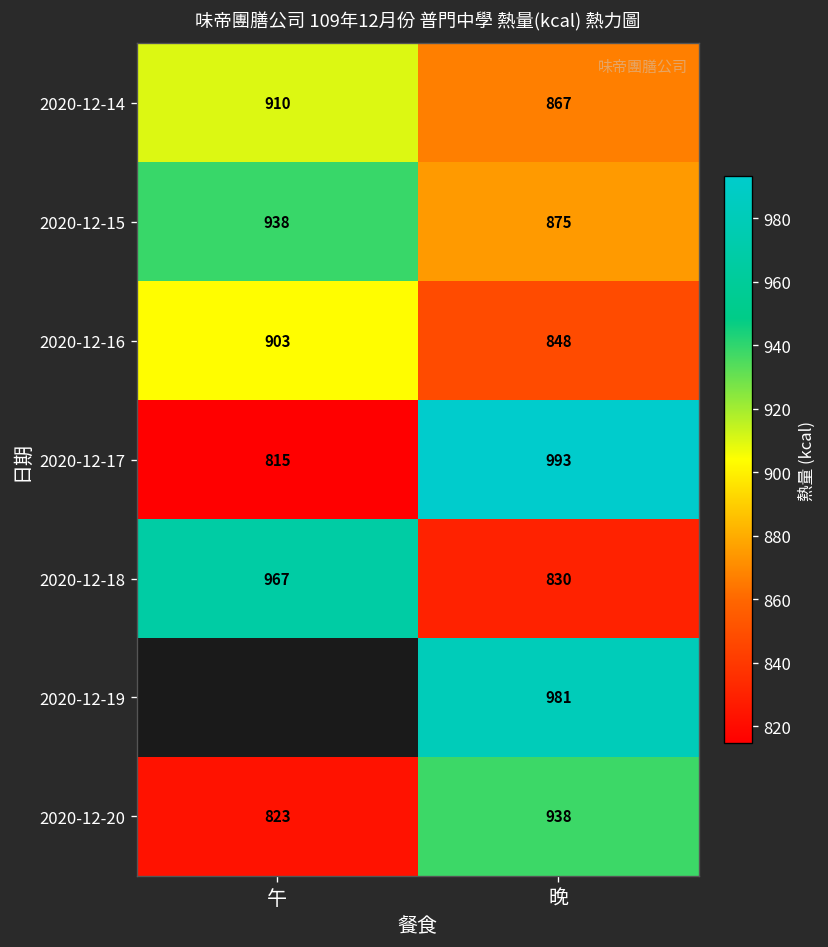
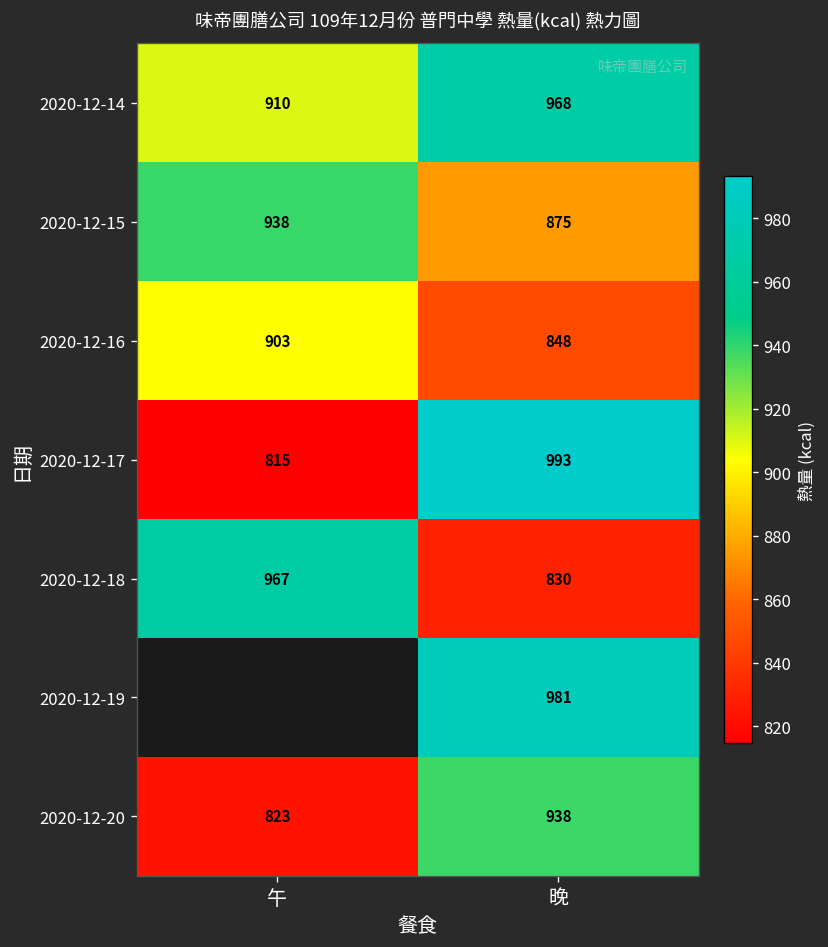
  {
    "2020-12-14": {
      "午": 910,
-     "晚": 867
+     "晚": 968
    },
    "2020-12-15": {
      "午": 938,
      "晚": 875
    },
    "2020-12-16": {
      "午": 903,
      "晚": 848
    },
    "2020-12-17": {
      "午": 815,
      "晚": 993
    },
    "2020-12-18": {
      "午": 967,
      "晚": 830
    },
    "2020-12-19": {
      "晚": 981
    },
    "2020-12-20": {
      "午": 823,
      "晚": 938
    }
  }
